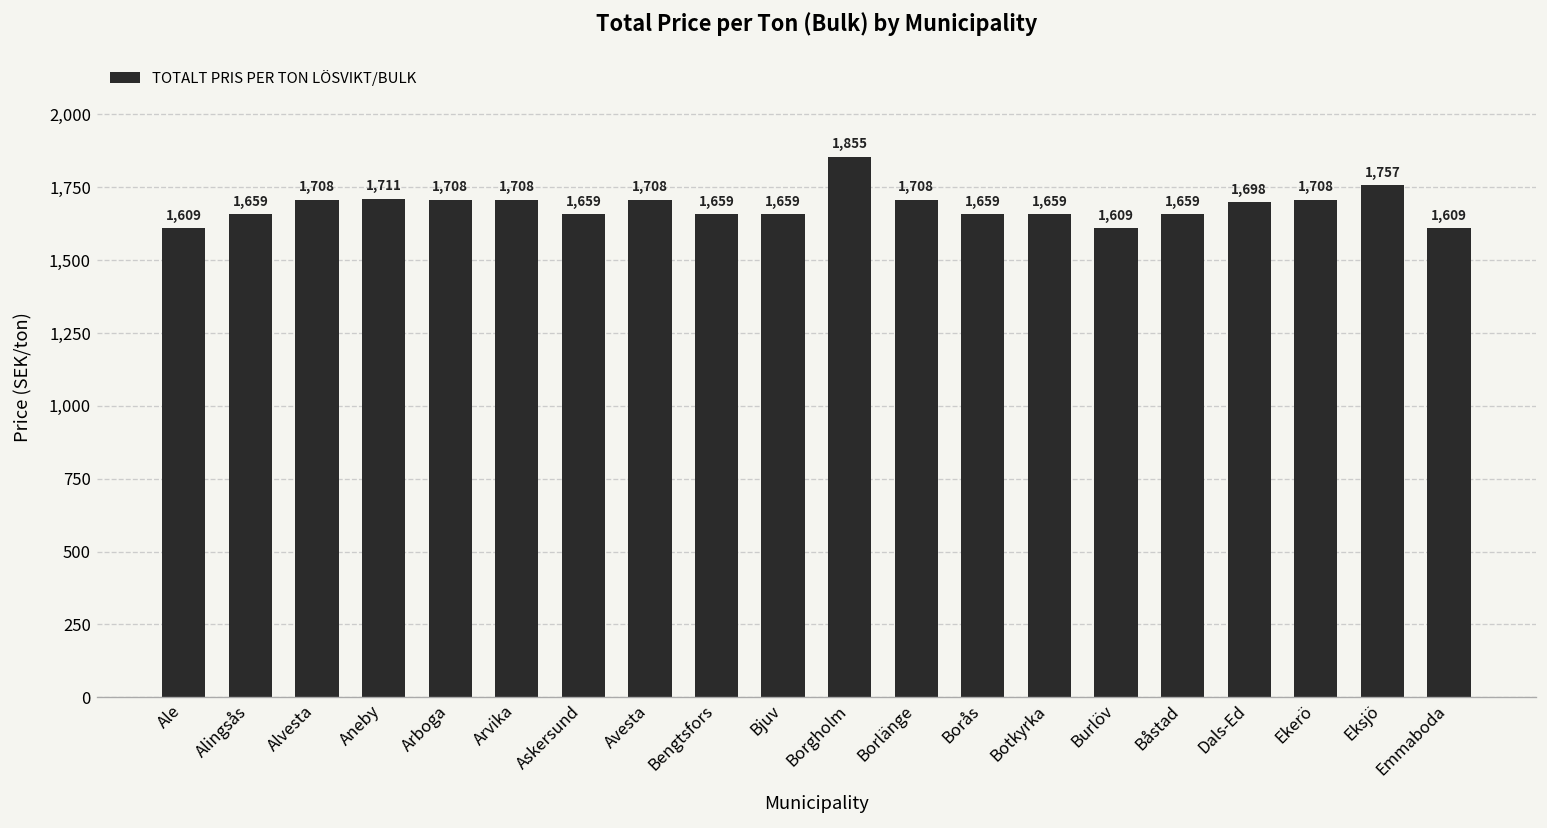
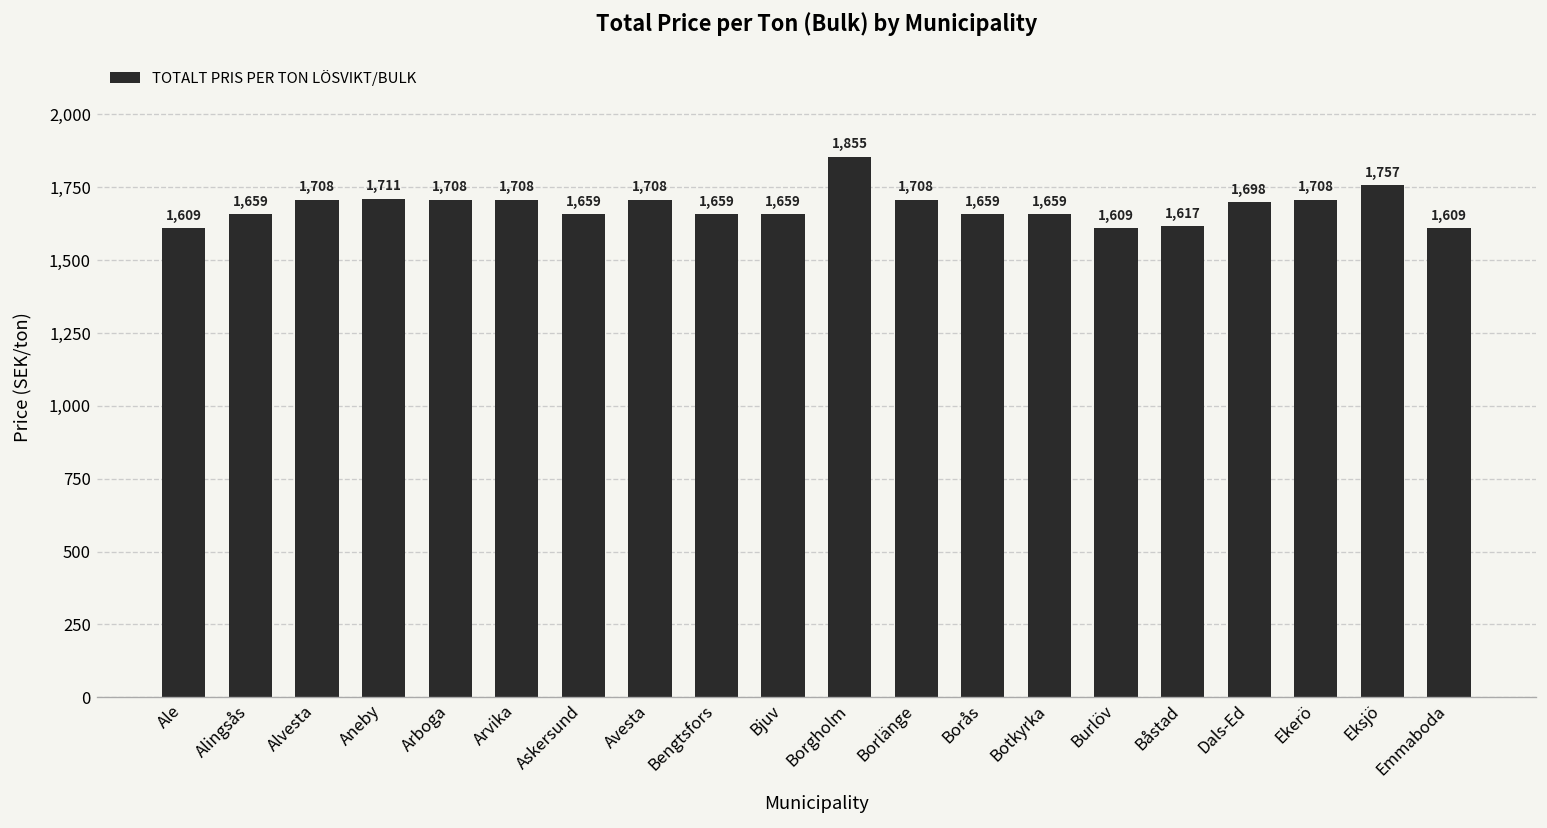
  {
    "Ale": "1,609",
    "Alingsås": "1,659",
    "Alvesta": "1,708",
    "Aneby": "1,711",
    "Arboga": "1,708",
    "Arvika": "1,708",
    "Askersund": "1,659",
    "Avesta": "1,708",
    "Bengtsfors": "1,659",
    "Bjuv": "1,659",
    "Borgholm": "1,855",
    "Borlänge": "1,708",
    "Borås": "1,659",
    "Botkyrka": "1,659",
    "Burlöv": "1,609",
-   "Båstad": "1,659",
+   "Båstad": "1,617",
    "Dals-Ed": "1,698",
    "Ekerö": "1,708",
    "Eksjö": "1,757",
    "Emmaboda": "1,609"
  }
